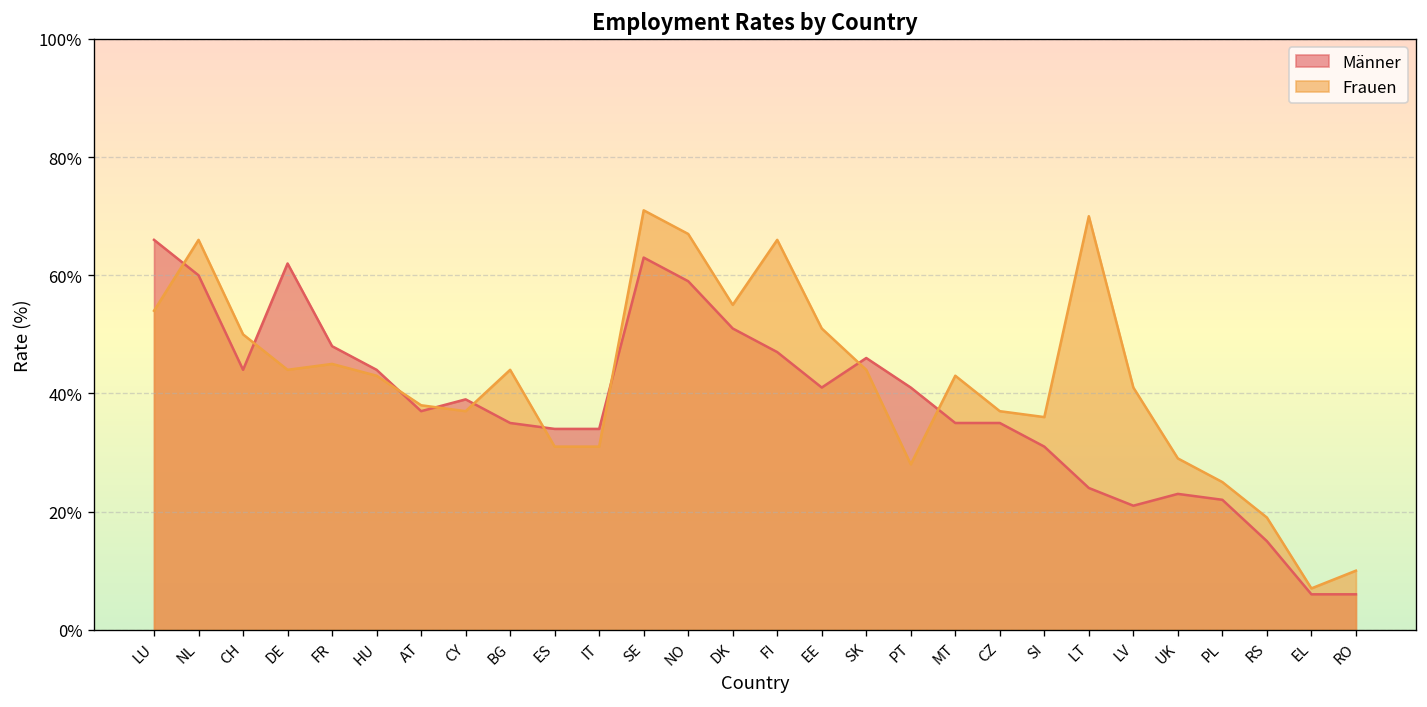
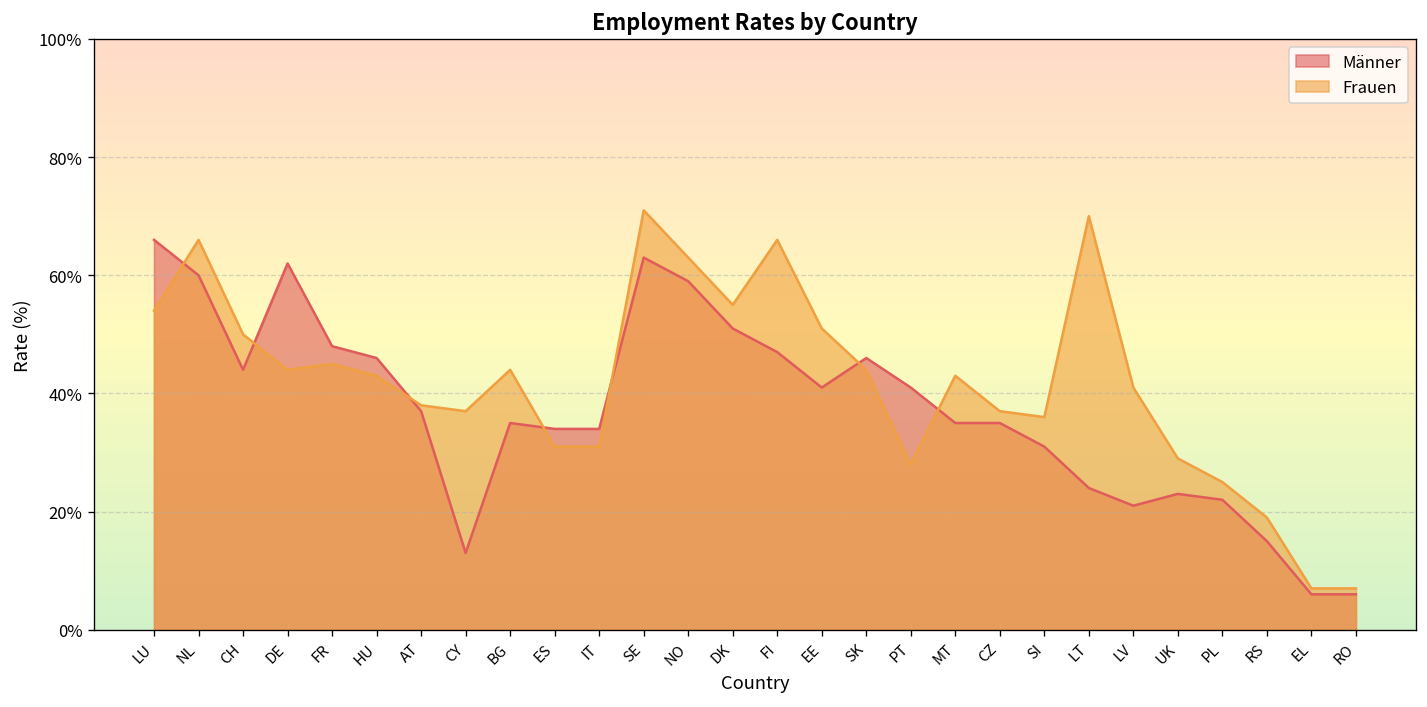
  {
    "Männer": {
      "LU": "66%",
      "NL": "60%",
      "CH": "44%",
      "DE": "62%",
      "FR": "48%",
-     "HU": "44%",
+     "HU": "46%",
      "AT": "37%",
-     "CY": "39%",
+     "CY": "13%",
      "BG": "35%",
      "ES": "34%",
      "IT": "34%",
      "SE": "63%",
      "NO": "59%",
      "DK": "51%",
      "FI": "47%",
      "EE": "41%",
      "SK": "46%",
      "PT": "41%",
      "MT": "35%",
      "CZ": "35%",
      "SI": "31%",
      "LT": "24%",
      "LV": "21%",
      "UK": "23%",
      "PL": "22%",
      "RS": "15%",
      "EL": "6%",
      "RO": "6%"
    },
    "Frauen": {
      "LU": "54%",
      "NL": "66%",
      "CH": "50%",
      "DE": "44%",
      "FR": "45%",
      "HU": "43%",
      "AT": "38%",
      "CY": "37%",
      "BG": "44%",
      "ES": "31%",
      "IT": "31%",
      "SE": "71%",
-     "NO": "67%",
+     "NO": "63%",
      "DK": "55%",
      "FI": "66%",
      "EE": "51%",
      "SK": "44%",
      "PT": "28%",
      "MT": "43%",
      "CZ": "37%",
      "SI": "36%",
      "LT": "70%",
      "LV": "41%",
      "UK": "29%",
      "PL": "25%",
      "RS": "19%",
      "EL": "7%",
-     "RO": "10%"
+     "RO": "7%"
    }
  }
